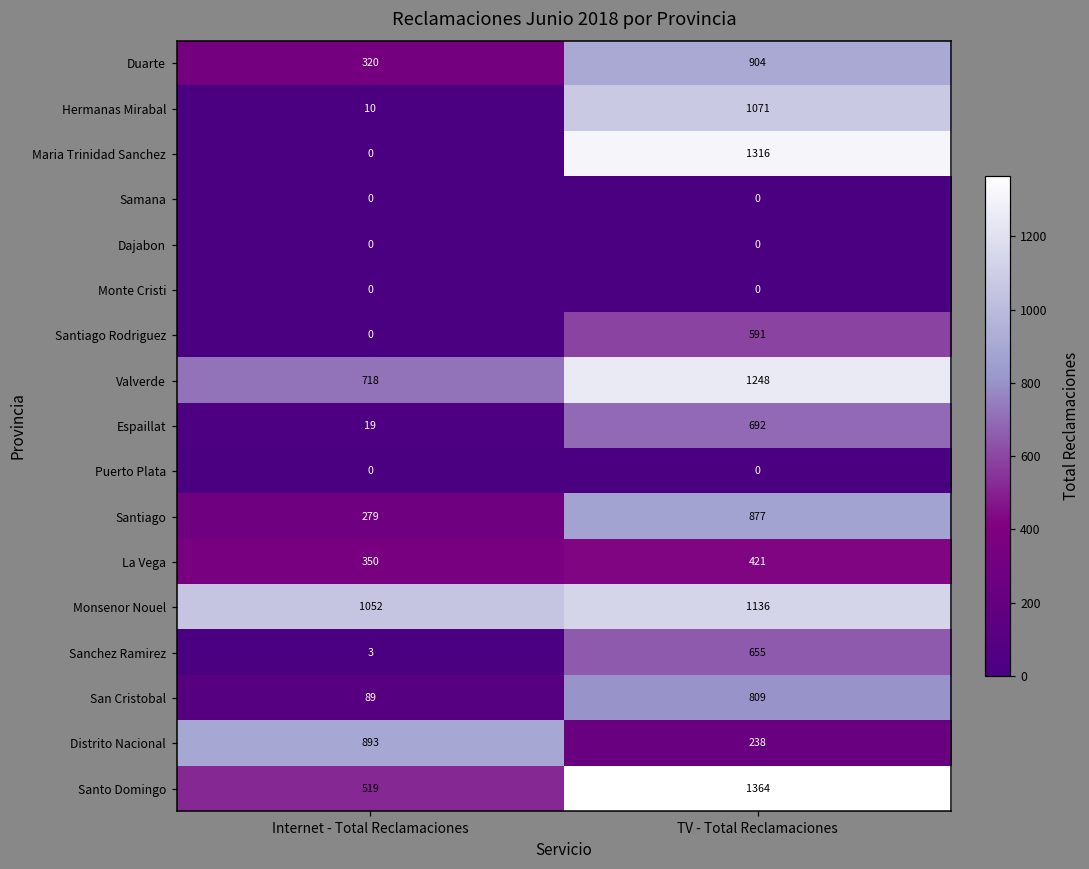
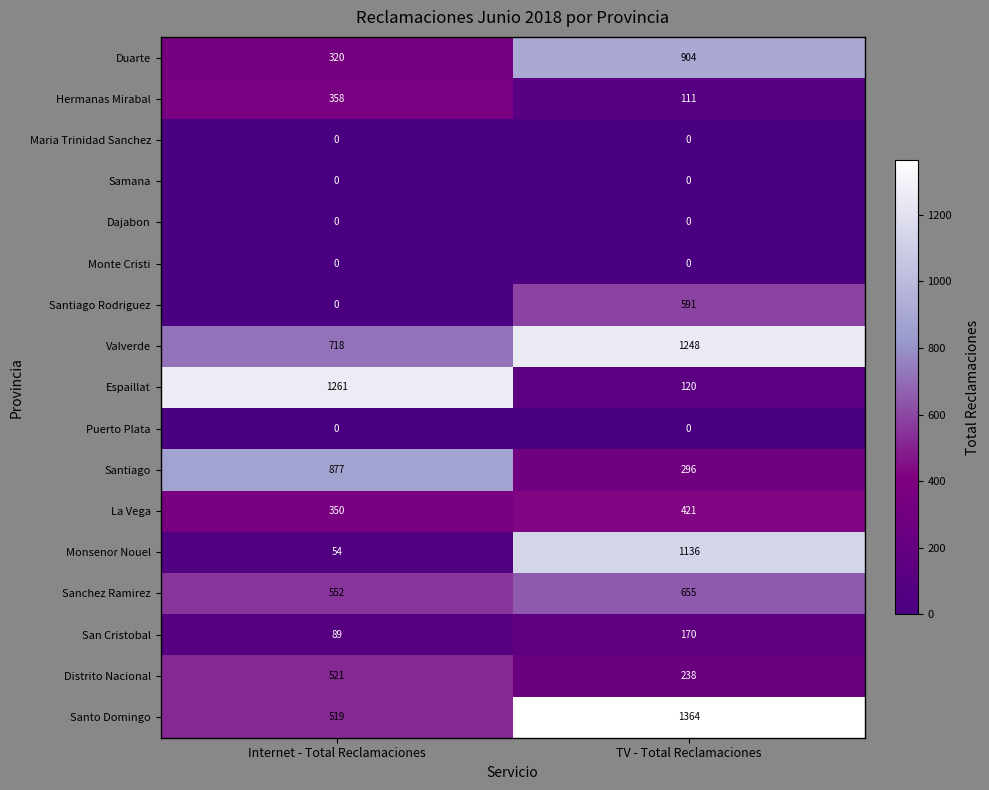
  {
    "Duarte": {
      "Internet - Total Reclamaciones": 320,
      "TV - Total Reclamaciones": 904
    },
    "Hermanas Mirabal": {
-     "Internet - Total Reclamaciones": 10,
-     "TV - Total Reclamaciones": 1071
+     "Internet - Total Reclamaciones": 358,
+     "TV - Total Reclamaciones": 111
    },
    "Maria Trinidad Sanchez": {
      "Internet - Total Reclamaciones": 0,
-     "TV - Total Reclamaciones": 1316
+     "TV - Total Reclamaciones": 0
    },
    "Samana": {
      "Internet - Total Reclamaciones": 0,
      "TV - Total Reclamaciones": 0
    },
    "Dajabon": {
      "Internet - Total Reclamaciones": 0,
      "TV - Total Reclamaciones": 0
    },
    "Monte Cristi": {
      "Internet - Total Reclamaciones": 0,
      "TV - Total Reclamaciones": 0
    },
    "Santiago Rodriguez": {
      "Internet - Total Reclamaciones": 0,
      "TV - Total Reclamaciones": 591
    },
    "Valverde": {
      "Internet - Total Reclamaciones": 718,
      "TV - Total Reclamaciones": 1248
    },
    "Espaillat": {
-     "Internet - Total Reclamaciones": 19,
-     "TV - Total Reclamaciones": 692
+     "Internet - Total Reclamaciones": 1261,
+     "TV - Total Reclamaciones": 120
    },
    "Puerto Plata": {
      "Internet - Total Reclamaciones": 0,
      "TV - Total Reclamaciones": 0
    },
    "Santiago": {
-     "Internet - Total Reclamaciones": 279,
-     "TV - Total Reclamaciones": 877
+     "Internet - Total Reclamaciones": 877,
+     "TV - Total Reclamaciones": 296
    },
    "La Vega": {
      "Internet - Total Reclamaciones": 350,
      "TV - Total Reclamaciones": 421
    },
    "Monsenor Nouel": {
-     "Internet - Total Reclamaciones": 1052,
+     "Internet - Total Reclamaciones": 54,
      "TV - Total Reclamaciones": 1136
    },
    "Sanchez Ramirez": {
-     "Internet - Total Reclamaciones": 3,
+     "Internet - Total Reclamaciones": 552,
      "TV - Total Reclamaciones": 655
    },
    "San Cristobal": {
      "Internet - Total Reclamaciones": 89,
-     "TV - Total Reclamaciones": 809
+     "TV - Total Reclamaciones": 170
    },
    "Distrito Nacional": {
-     "Internet - Total Reclamaciones": 893,
+     "Internet - Total Reclamaciones": 521,
      "TV - Total Reclamaciones": 238
    },
    "Santo Domingo": {
      "Internet - Total Reclamaciones": 519,
      "TV - Total Reclamaciones": 1364
    }
  }
